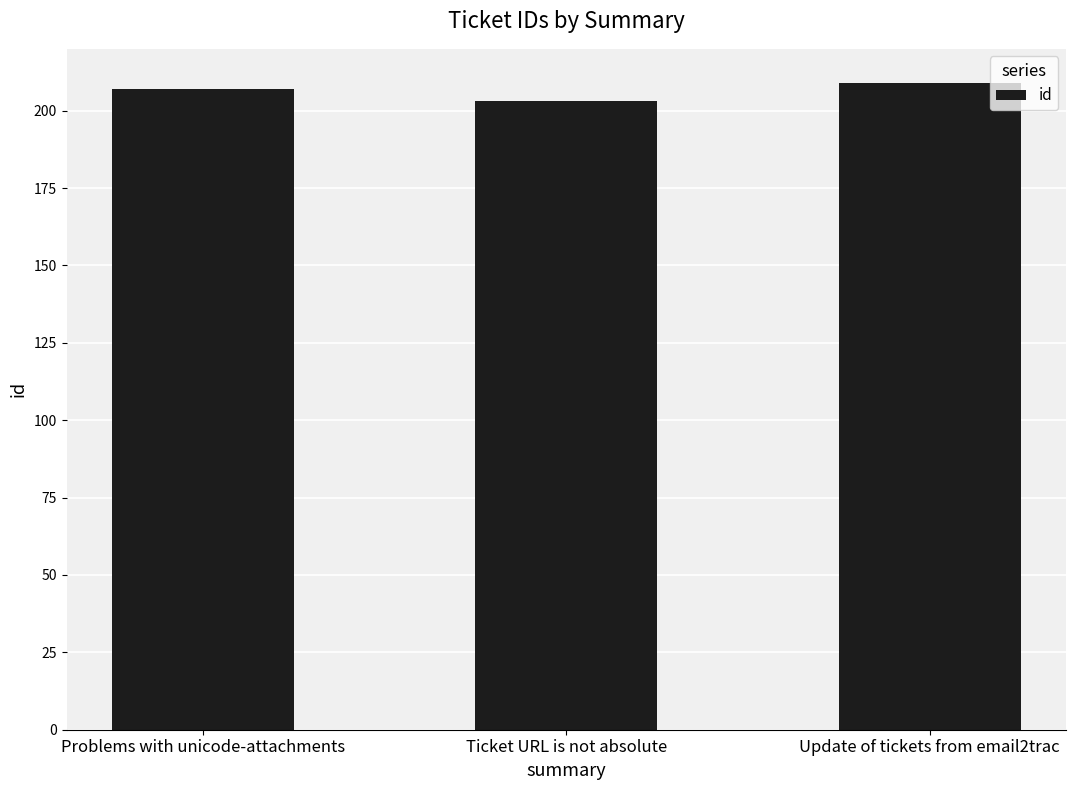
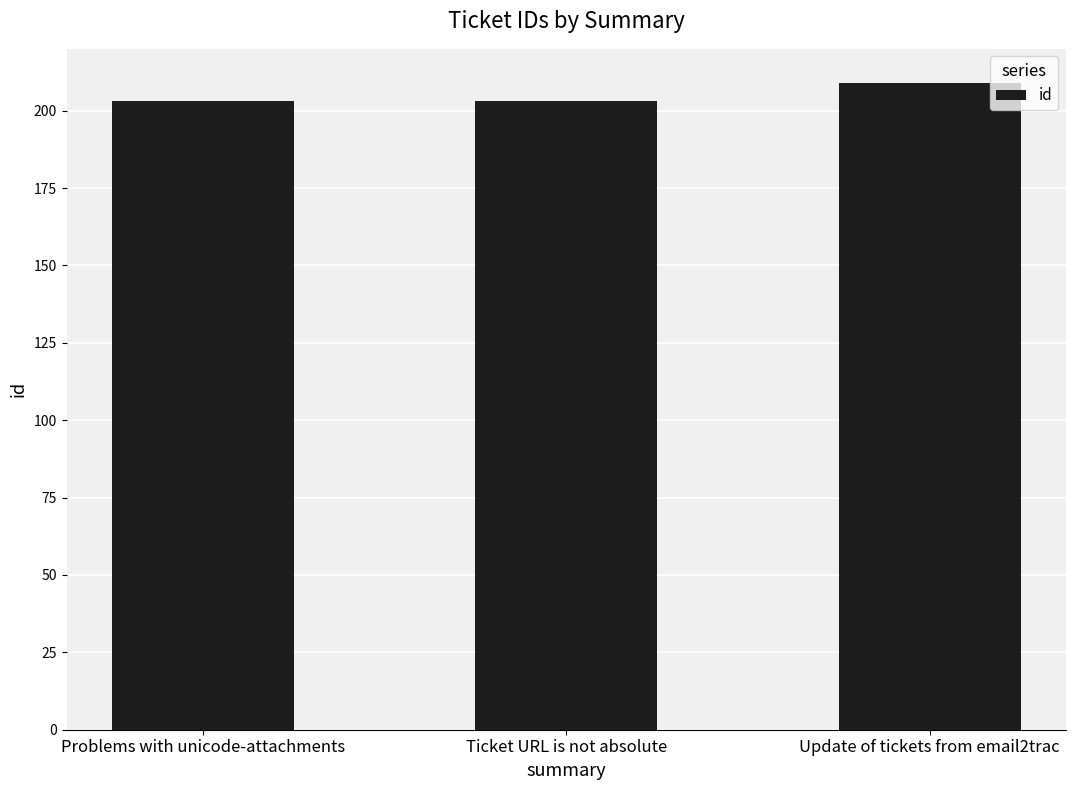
  {
-   "Problems with unicode-attachments": 207,
+   "Problems with unicode-attachments": 203,
    "Ticket URL is not absolute": 203,
    "Update of tickets from email2trac": 209
  }
